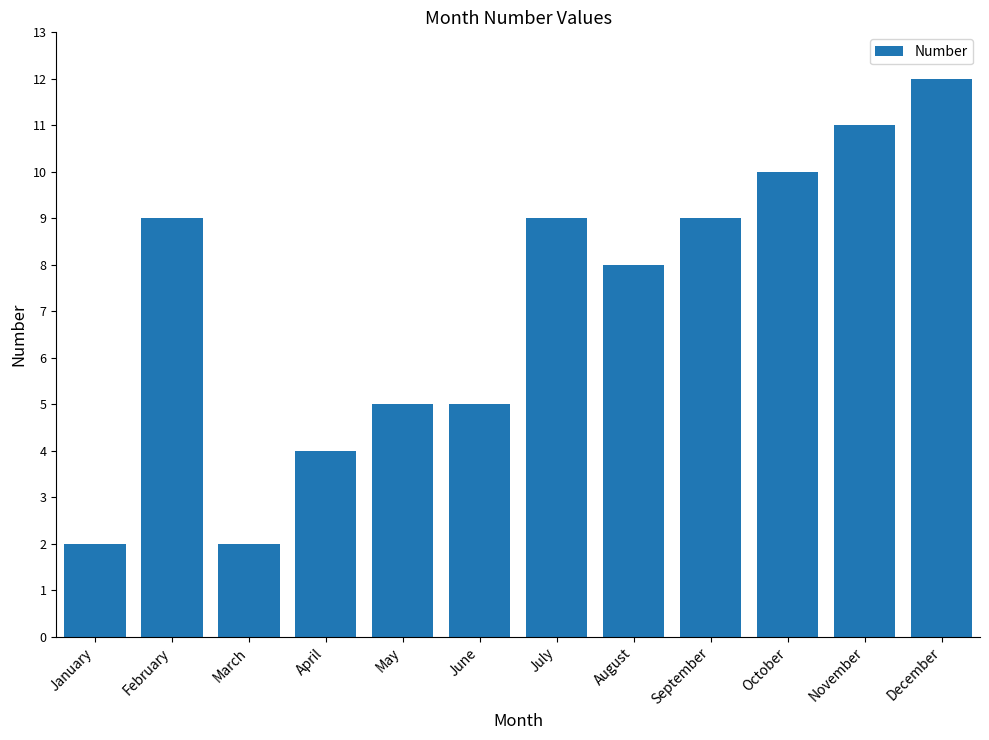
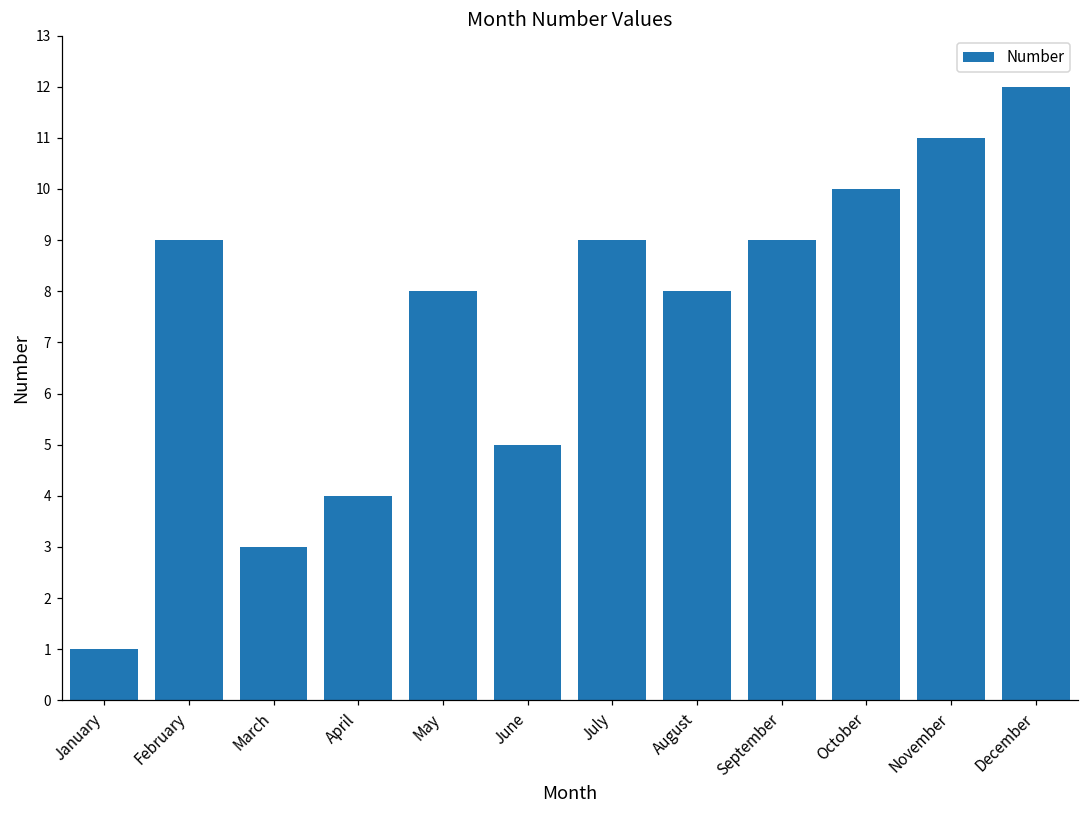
  {
-   "January": 2,
+   "January": 1,
    "February": 9,
-   "March": 2,
+   "March": 3,
    "April": 4,
-   "May": 5,
+   "May": 8,
    "June": 5,
    "July": 9,
    "August": 8,
    "September": 9,
    "October": 10,
    "November": 11,
    "December": 12
  }
